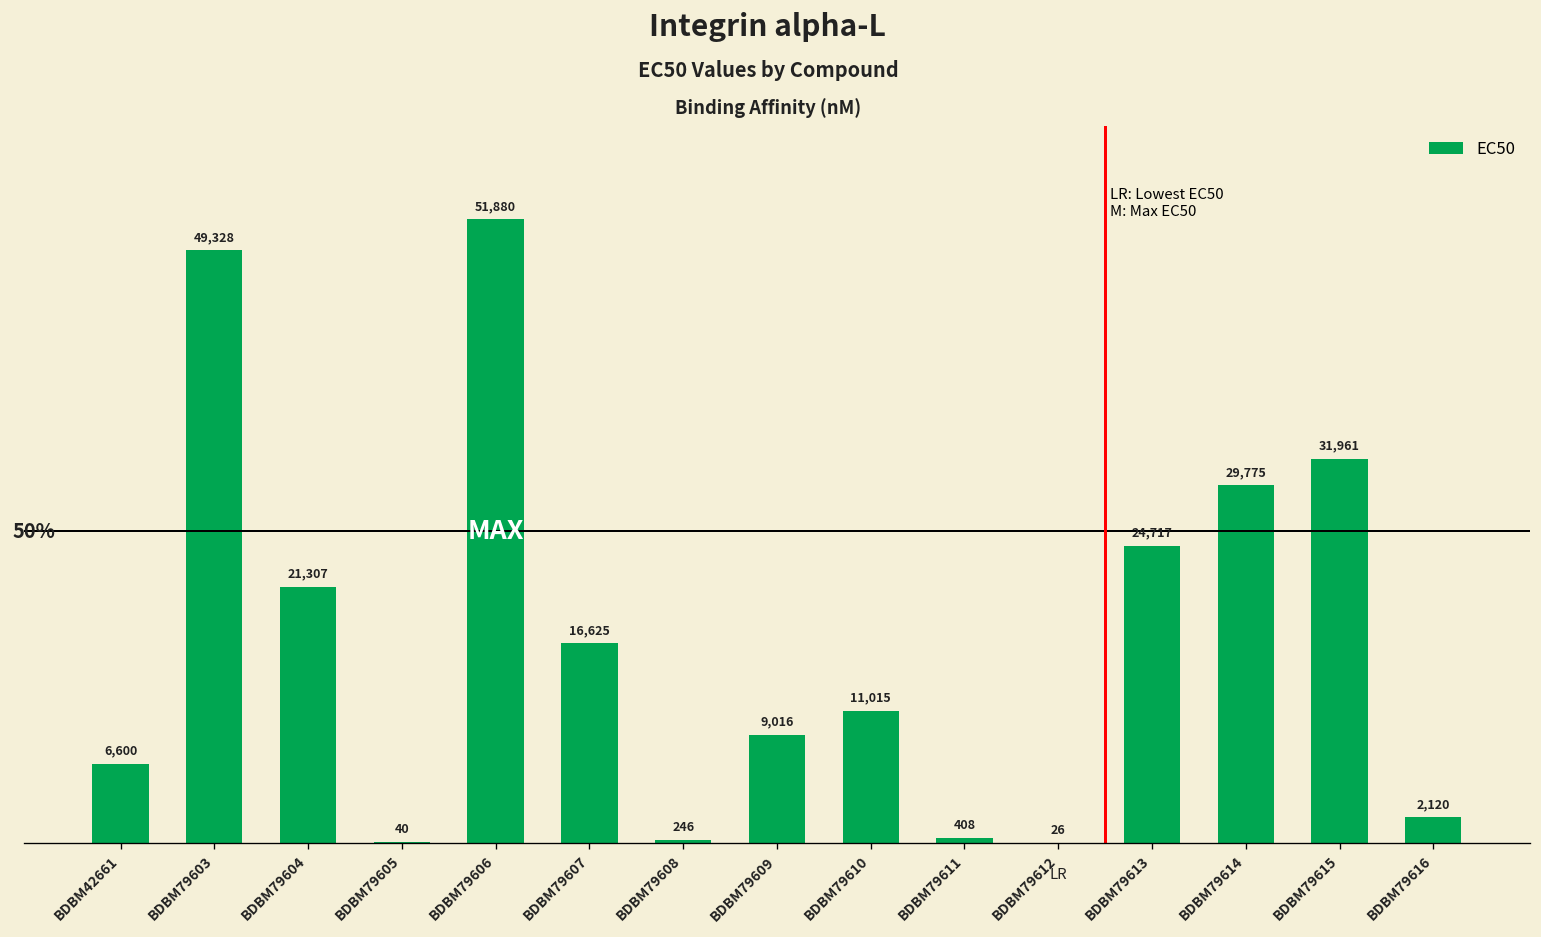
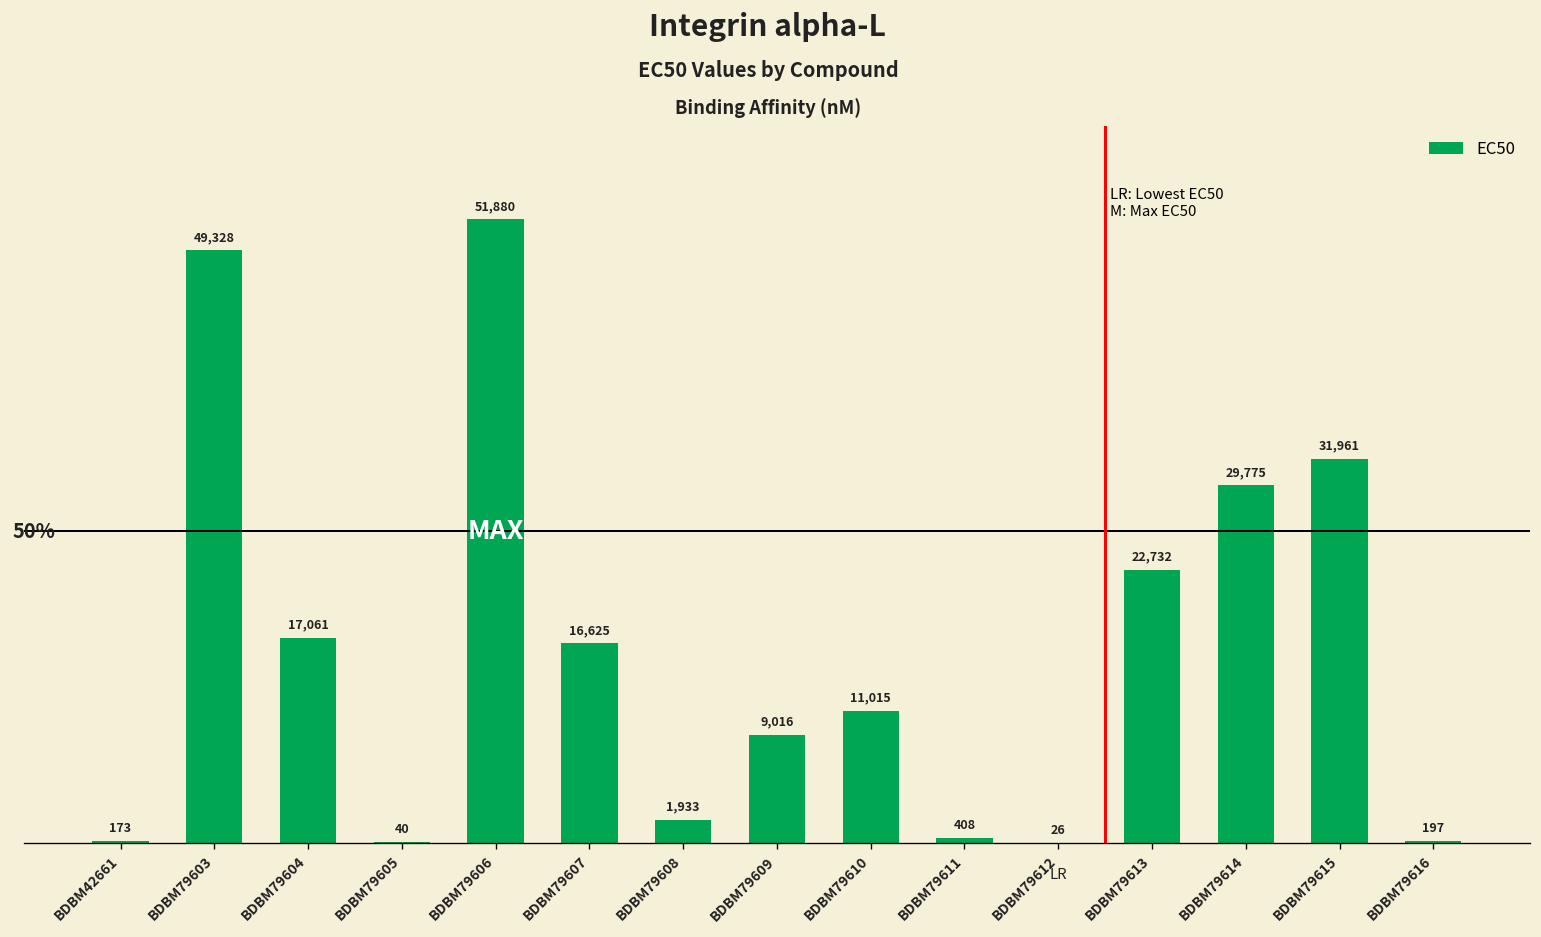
  {
-   "BDBM42661": "6,600",
+   "BDBM42661": "173",
    "BDBM79603": "49,328",
-   "BDBM79604": "21,307",
+   "BDBM79604": "17,061",
    "BDBM79605": "40",
    "BDBM79606": "51,880",
    "BDBM79607": "16,625",
-   "BDBM79608": "246",
+   "BDBM79608": "1,933",
    "BDBM79609": "9,016",
    "BDBM79610": "11,015",
    "BDBM79611": "408",
    "BDBM79612": "26",
-   "BDBM79613": "24,717",
+   "BDBM79613": "22,732",
    "BDBM79614": "29,775",
    "BDBM79615": "31,961",
-   "BDBM79616": "2,120"
+   "BDBM79616": "197"
  }
